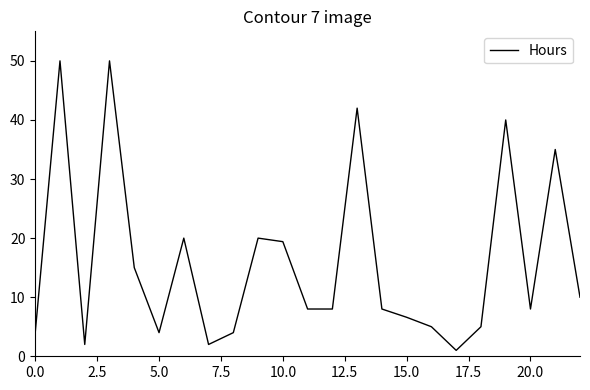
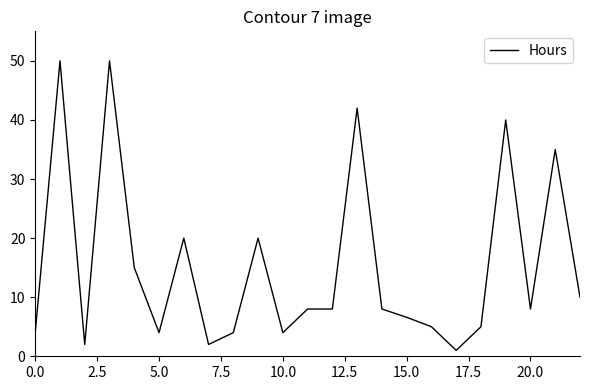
  {
    "0.0": 4,
    "5.0": 4,
-   "10.0": 19,
+   "10.0": 4,
    "15.0": 7,
    "20.0": 8
  }
